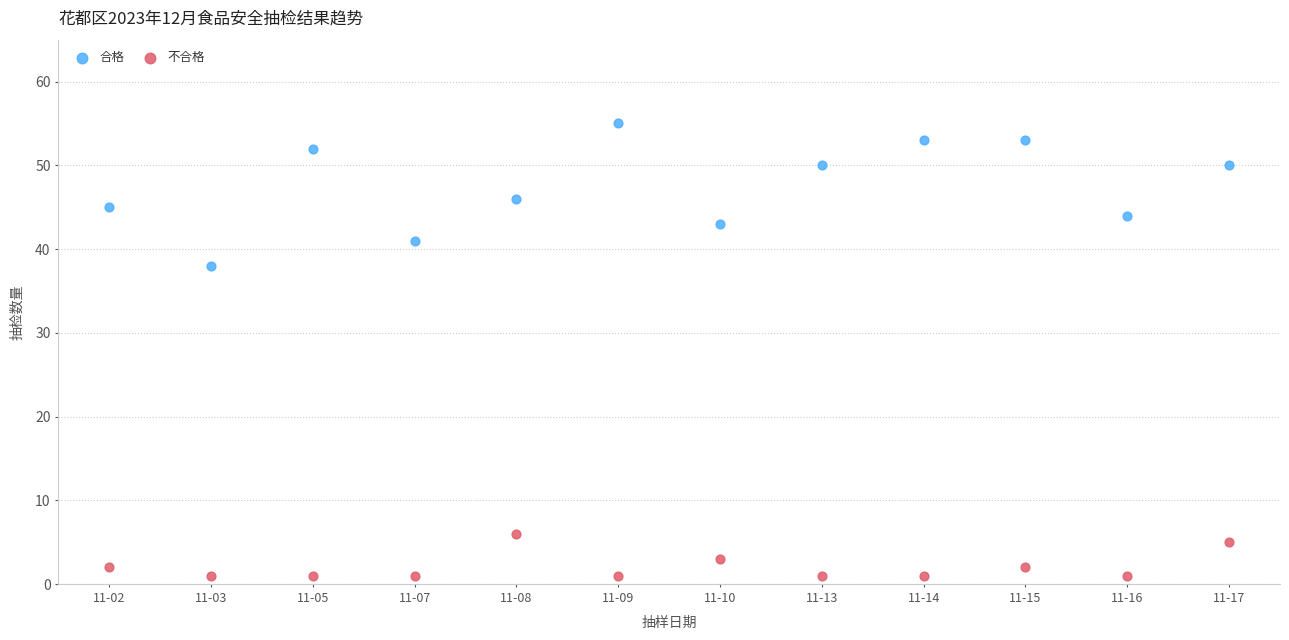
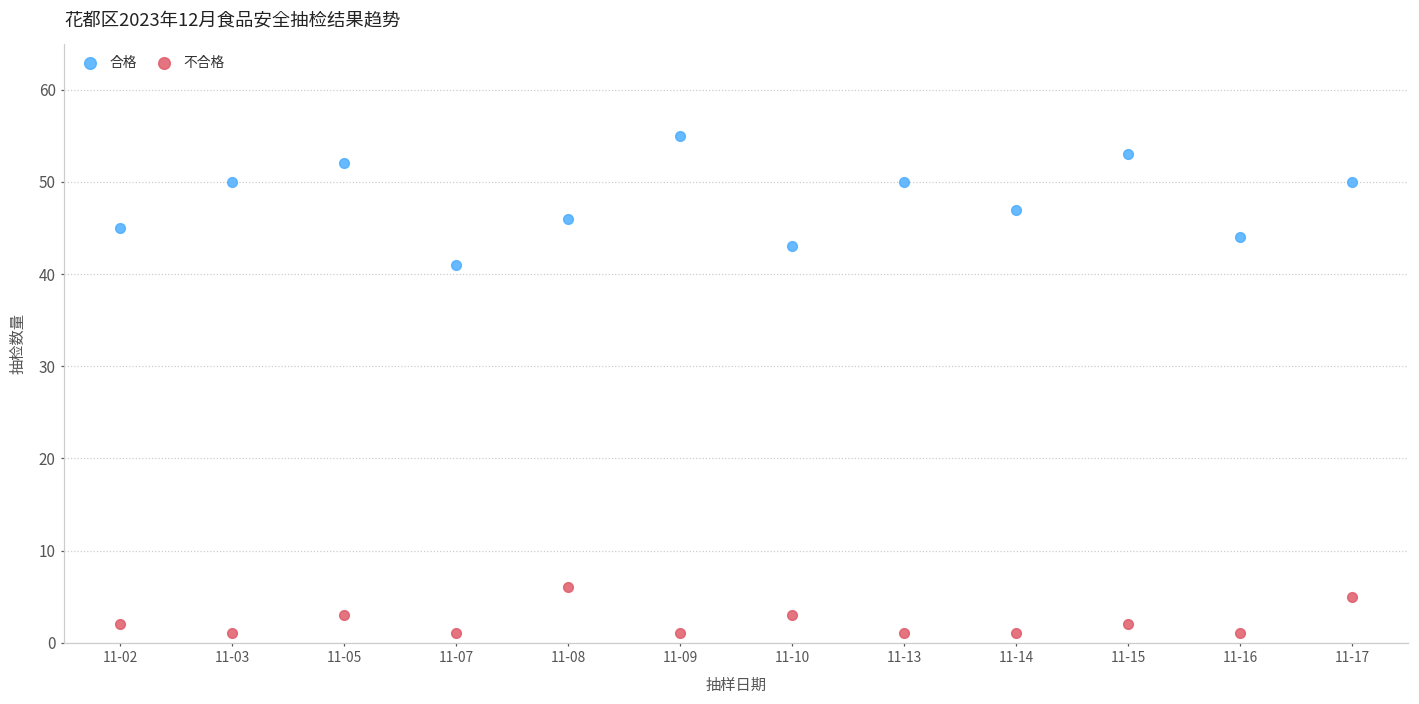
  {
    "合格": {
-     "11-03": 38,
-     "11-14": 53
+     "11-03": 50,
+     "11-14": 47
    },
    "不合格": {
-     "11-05": 1
+     "11-05": 3
    }
  }
